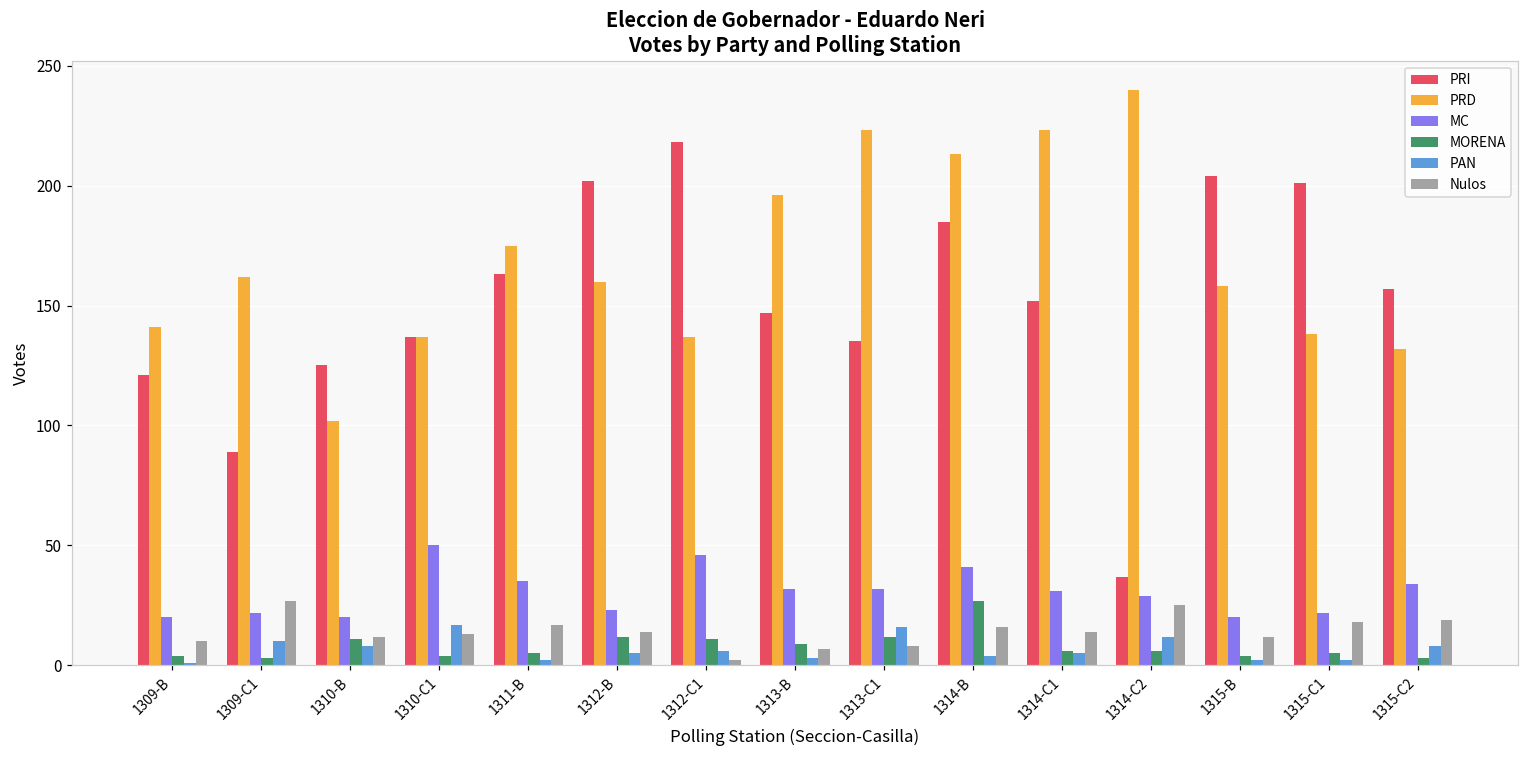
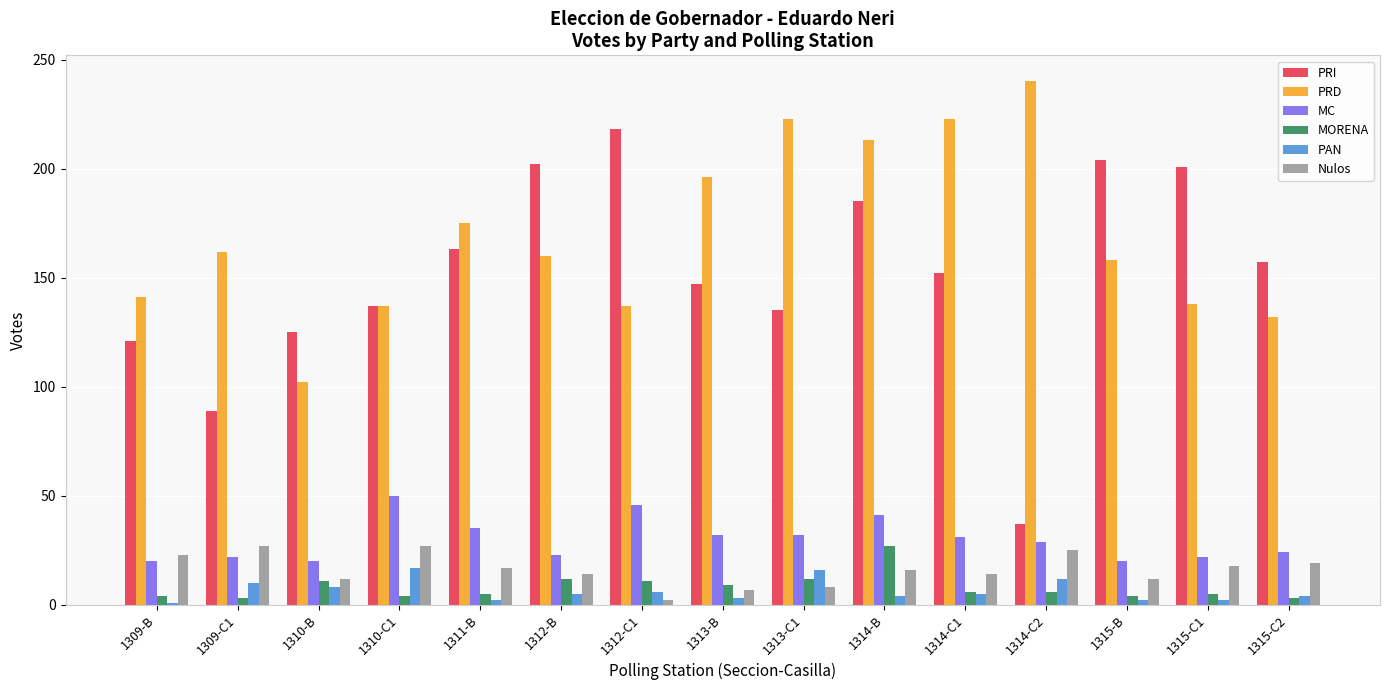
  {
    "PRI": {
      "1309-B": 121,
      "1309-C1": 89,
      "1310-B": 125,
      "1310-C1": 137,
      "1311-B": 163,
      "1312-B": 202,
      "1312-C1": 218,
      "1313-B": 147,
      "1313-C1": 135,
      "1314-B": 185,
      "1314-C1": 152,
      "1314-C2": 37,
      "1315-B": 204,
      "1315-C1": 201,
      "1315-C2": 157
    },
    "PRD": {
      "1309-B": 141,
      "1309-C1": 162,
      "1310-B": 102,
      "1310-C1": 137,
      "1311-B": 175,
      "1312-B": 160,
      "1312-C1": 137,
      "1313-B": 196,
      "1313-C1": 223,
      "1314-B": 213,
      "1314-C1": 223,
      "1314-C2": 240,
      "1315-B": 158,
      "1315-C1": 138,
      "1315-C2": 132
    },
    "MC": {
      "1309-B": 20,
      "1309-C1": 22,
      "1310-B": 20,
      "1310-C1": 50,
      "1311-B": 35,
      "1312-B": 23,
      "1312-C1": 46,
      "1313-B": 32,
      "1313-C1": 32,
      "1314-B": 41,
      "1314-C1": 31,
      "1314-C2": 29,
      "1315-B": 20,
      "1315-C1": 22,
-     "1315-C2": 34
+     "1315-C2": 24
    },
    "MORENA": {
      "1309-B": 4,
      "1309-C1": 3,
      "1310-B": 11,
      "1310-C1": 4,
      "1311-B": 5,
      "1312-B": 12,
      "1312-C1": 11,
      "1313-B": 9,
      "1313-C1": 12,
      "1314-B": 27,
      "1314-C1": 6,
      "1314-C2": 6,
      "1315-B": 4,
      "1315-C1": 5,
      "1315-C2": 3
    },
    "PAN": {
      "1309-C1": 10,
      "1310-B": 8,
      "1310-C1": 17,
      "1311-B": 2,
      "1312-B": 5,
      "1312-C1": 6,
      "1313-B": 3,
      "1313-C1": 16,
      "1314-B": 4,
      "1314-C1": 5,
      "1314-C2": 12,
      "1315-B": 2,
      "1315-C1": 2,
-     "1315-C2": 8
+     "1315-C2": 4
    },
    "Nulos": {
-     "1309-B": 10,
+     "1309-B": 23,
      "1309-C1": 27,
      "1310-B": 12,
-     "1310-C1": 13,
+     "1310-C1": 27,
      "1311-B": 17,
      "1312-B": 14,
      "1312-C1": 2,
      "1313-B": 7,
      "1313-C1": 8,
      "1314-B": 16,
      "1314-C1": 14,
      "1314-C2": 25,
      "1315-B": 12,
      "1315-C1": 18,
      "1315-C2": 19
    }
  }
